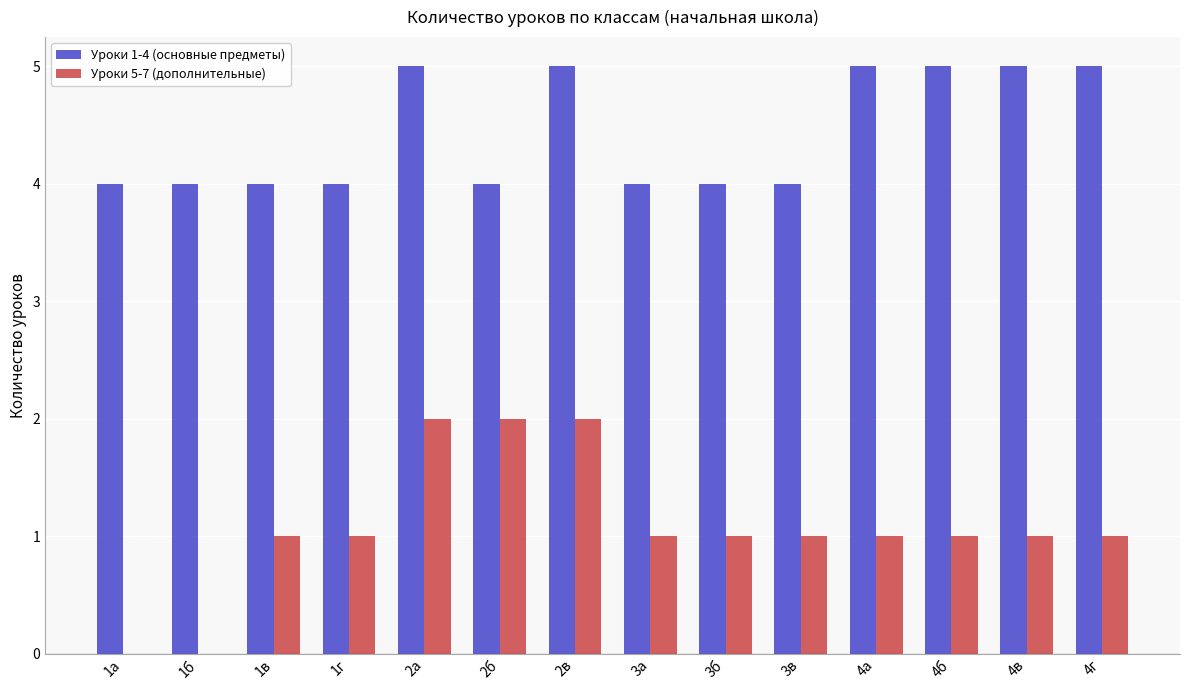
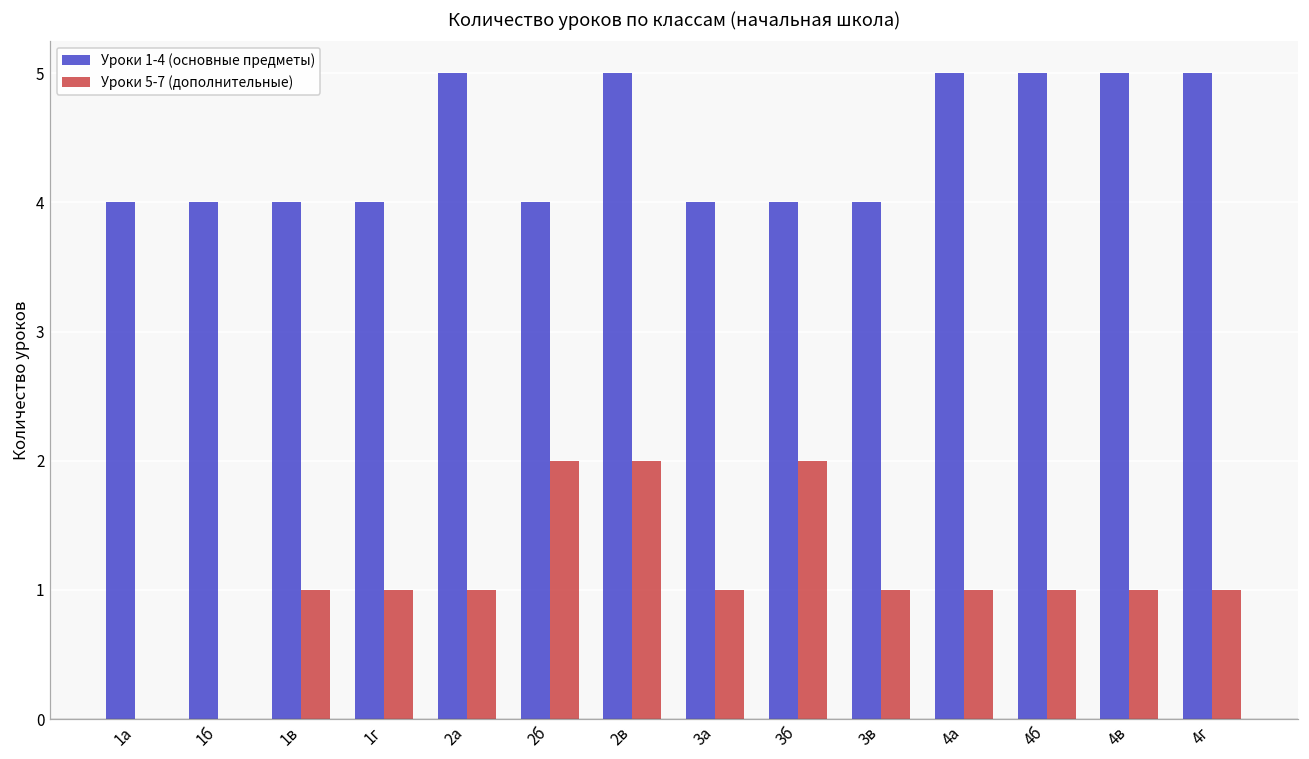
  {
    "Уроки 1-4 (основные предметы)": {
      "1а": 4,
      "1б": 4,
      "1в": 4,
      "1г": 4,
      "2а": 5,
      "2б": 4,
      "2в": 5,
      "3а": 4,
      "3б": 4,
      "3в": 4,
      "4а": 5,
      "4б": 5,
      "4в": 5,
      "4г": 5
    },
    "Уроки 5-7 (дополнительные)": {
      "1а": 0,
      "1б": 0,
      "1в": 1,
      "1г": 1,
-     "2а": 2,
+     "2а": 1,
      "2б": 2,
      "2в": 2,
      "3а": 1,
-     "3б": 1,
+     "3б": 2,
      "3в": 1,
      "4а": 1,
      "4б": 1,
      "4в": 1,
      "4г": 1
    }
  }
